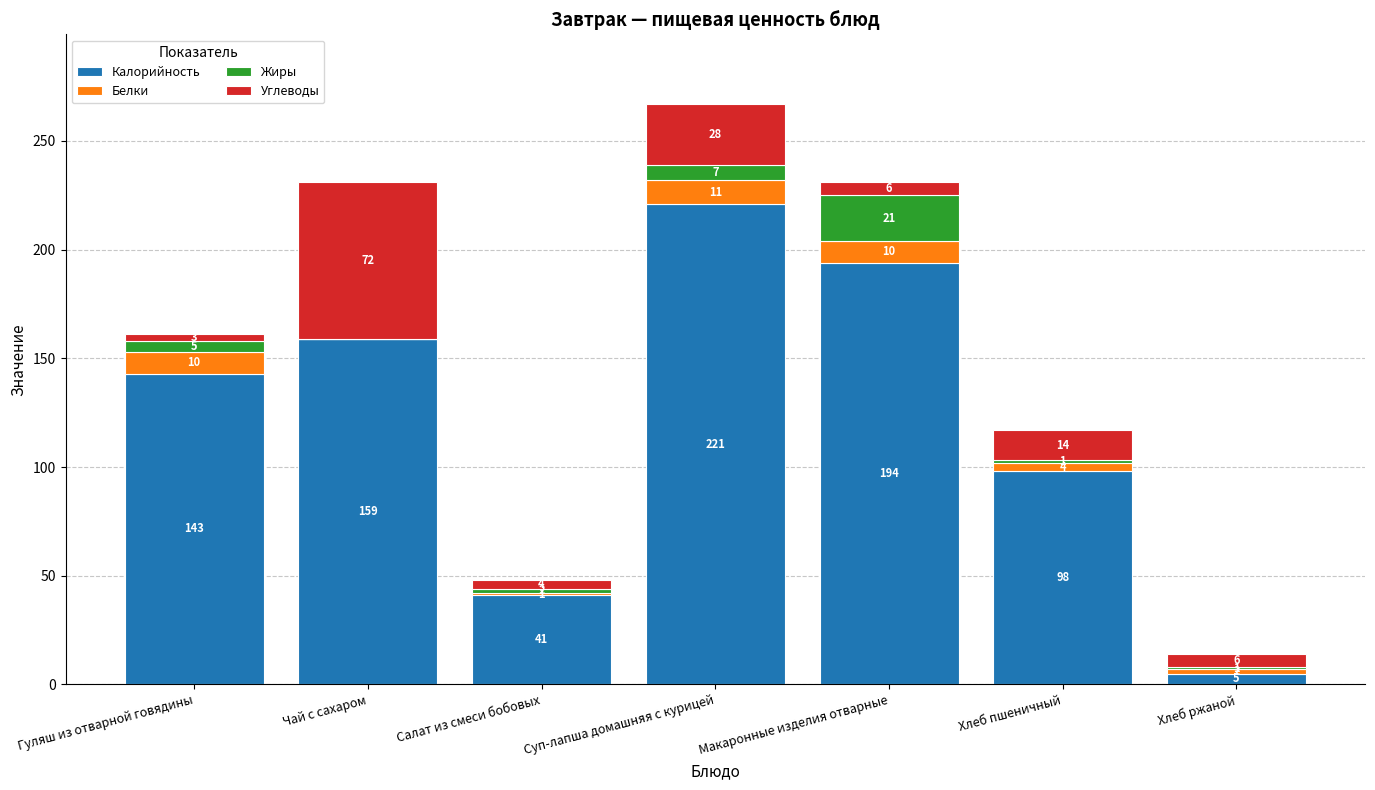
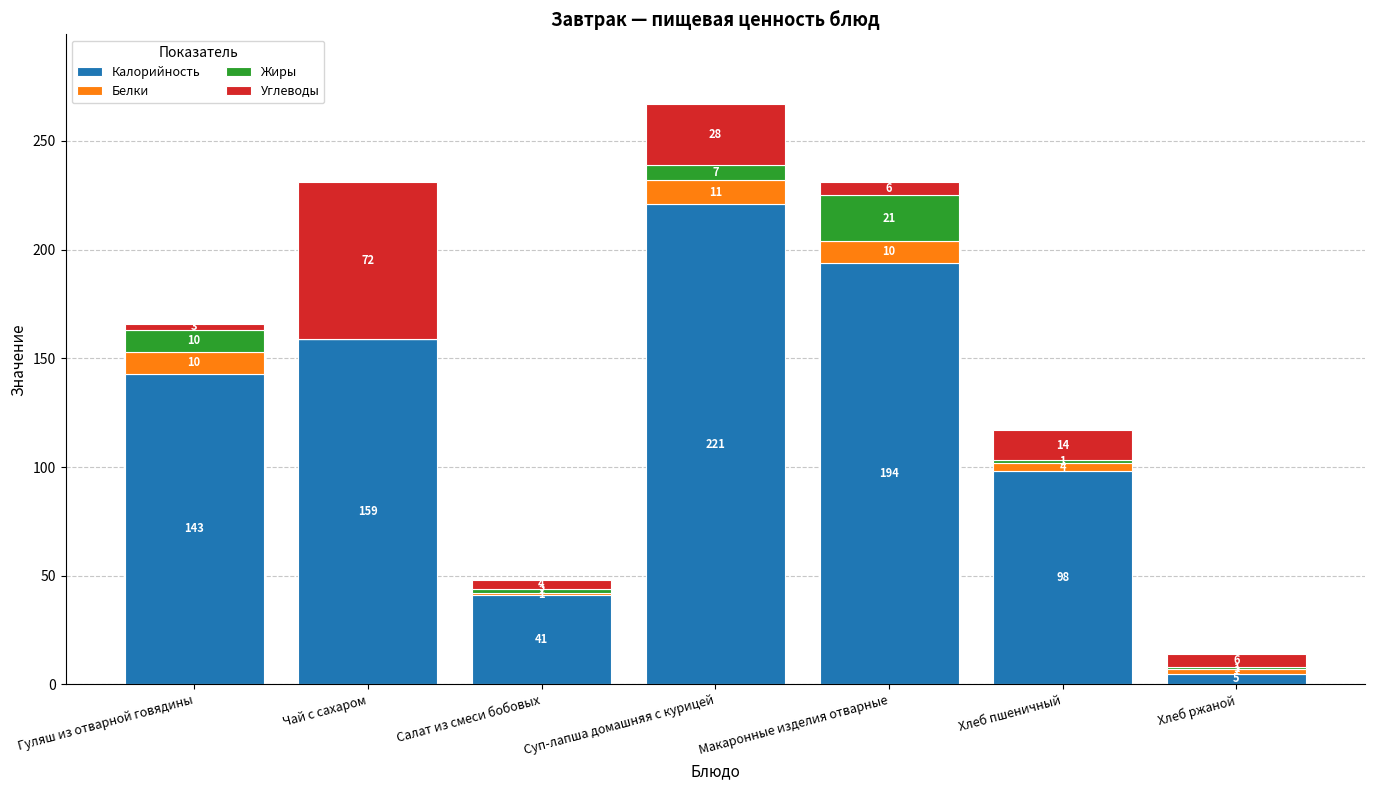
  {
    "Калорийность": {
      "Гуляш из отварной говядины": 143,
      "Чай с сахаром": 159,
      "Салат из смеси бобовых": 41,
      "Суп-лапша домашняя с курицей": 221,
      "Макаронные изделия отварные": 194,
      "Хлеб пшеничный": 98
    },
    "Белки": {
      "Гуляш из отварной говядины": 10,
      "Суп-лапша домашняя с курицей": 11,
      "Макаронные изделия отварные": 10
    },
    "Жиры": {
-     "Гуляш из отварной говядины": 5,
+     "Гуляш из отварной говядины": 10,
      "Суп-лапша домашняя с курицей": 7,
      "Макаронные изделия отварные": 21
    },
    "Углеводы": {
      "Чай с сахаром": 72,
      "Суп-лапша домашняя с курицей": 28,
      "Макаронные изделия отварные": 6,
      "Хлеб пшеничный": 14
    }
  }
